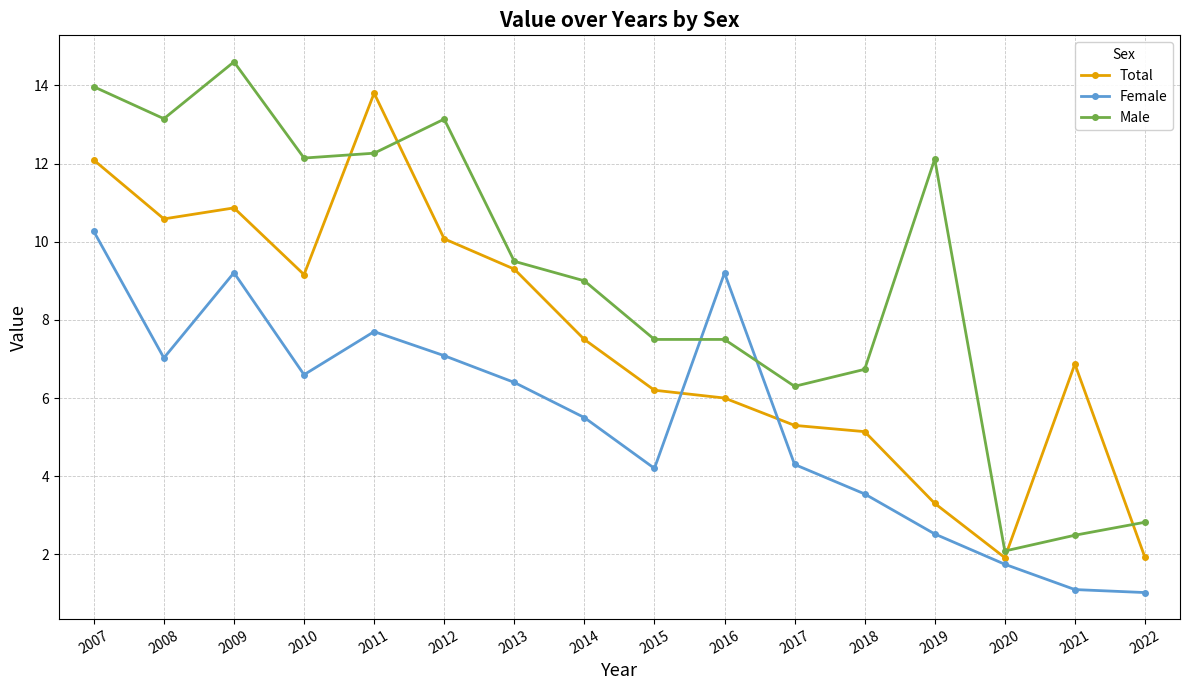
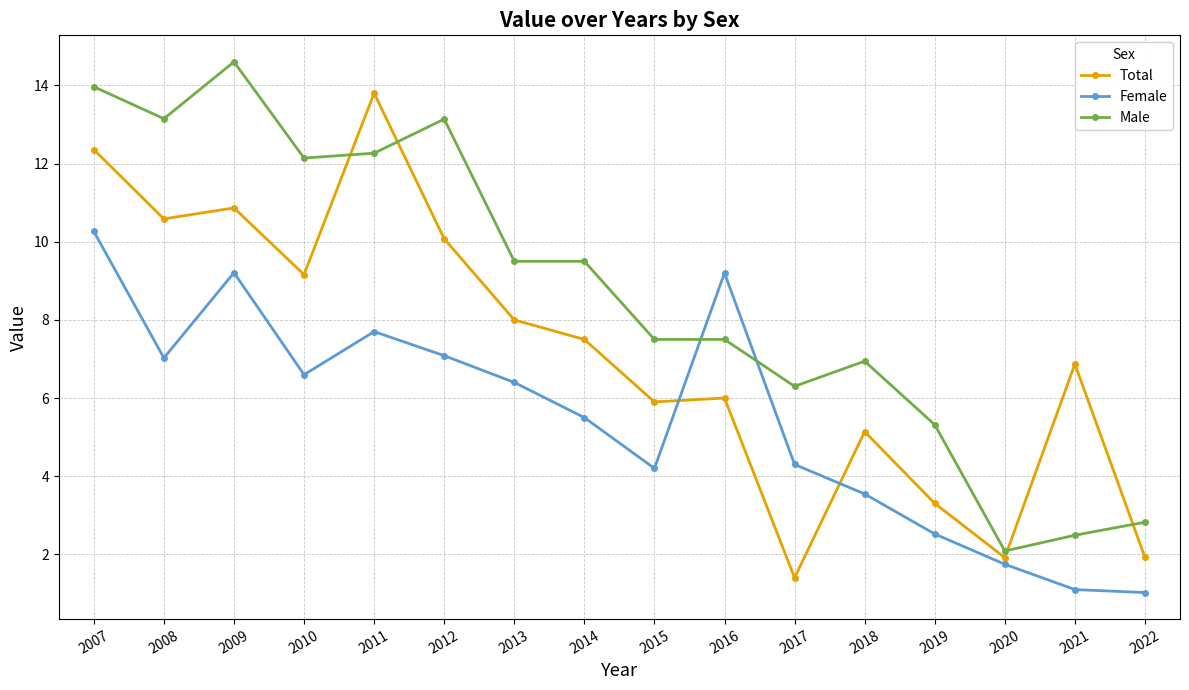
  {
    "Total": {
-     "2007": 12.1,
+     "2007": 12.4,
      "2008": 10.6,
      "2009": 10.9,
      "2010": 9.2,
      "2011": 13.8,
      "2012": 10.1,
-     "2013": 9.3,
+     "2013": 8.0,
      "2014": 7.5,
-     "2015": 6.2,
+     "2015": 5.9,
      "2016": 6.0,
-     "2017": 5.3,
+     "2017": 1.4,
      "2018": 5.1,
      "2019": 3.3,
      "2020": 1.9,
      "2021": 6.9,
      "2022": 1.9
    },
    "Female": {
      "2007": 10.3,
      "2008": 7.0,
      "2009": 9.2,
      "2010": 6.6,
      "2011": 7.7,
      "2012": 7.1,
      "2013": 6.4,
      "2014": 5.5,
      "2015": 4.2,
      "2016": 9.2,
      "2017": 4.3,
      "2018": 3.5,
      "2019": 2.5,
      "2020": 1.7,
      "2021": 1.1,
      "2022": 1.0
    },
    "Male": {
      "2007": 14.0,
      "2008": 13.1,
      "2009": 14.6,
      "2010": 12.1,
      "2011": 12.3,
      "2012": 13.1,
      "2013": 9.5,
-     "2014": 9.0,
+     "2014": 9.5,
      "2015": 7.5,
      "2016": 7.5,
      "2017": 6.3,
-     "2018": 6.7,
-     "2019": 12.1,
+     "2018": 6.9,
+     "2019": 5.3,
      "2020": 2.1,
      "2021": 2.5,
      "2022": 2.8
    }
  }
